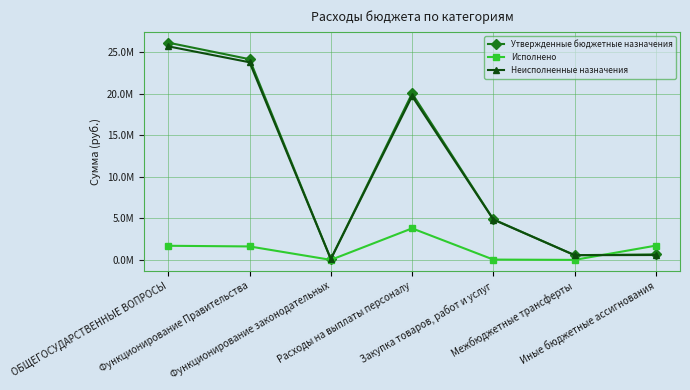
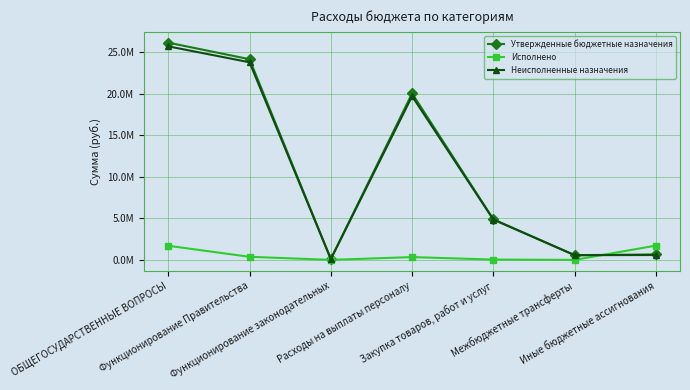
  {
    "Исполнено": {
      "ОБЩЕГОСУДАРСТВЕННЫЕ ВОПРОСЫ": 2000000,
-     "Функционирование Правительства": 2000000,
-     "Расходы на выплаты персоналу": 4000000,
+     "Функционирование Правительства": 0,
+     "Расходы на выплаты персоналу": 0,
      "Закупка товаров, работ и услуг": 0,
      "Межбюджетные трансферты": 0,
      "Иные бюджетные ассигнования": 2000000
    }
  }
